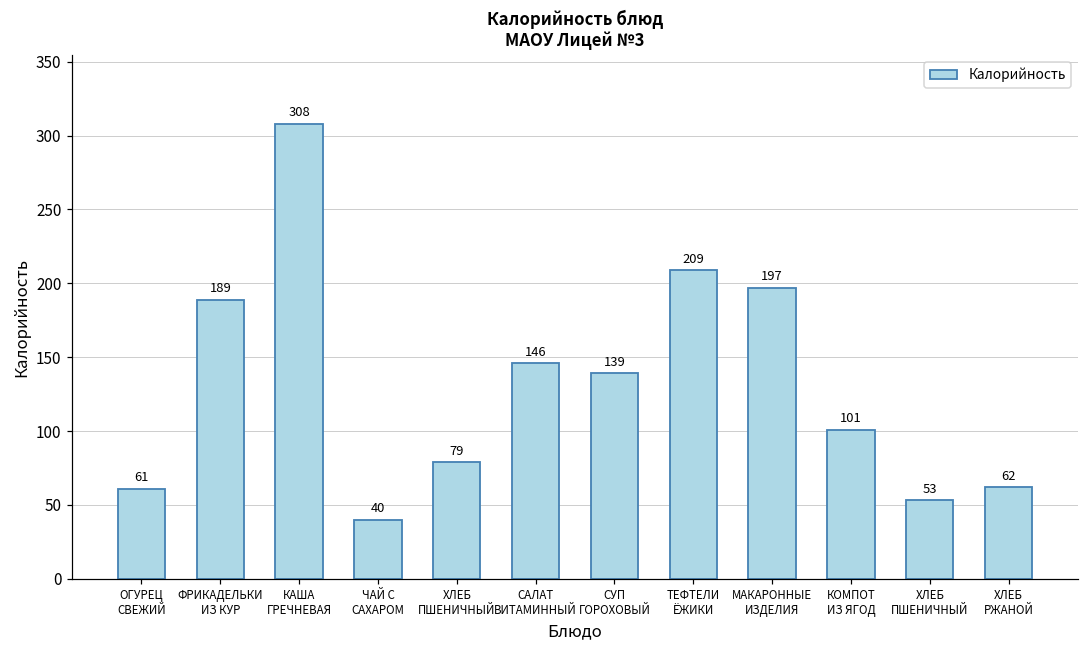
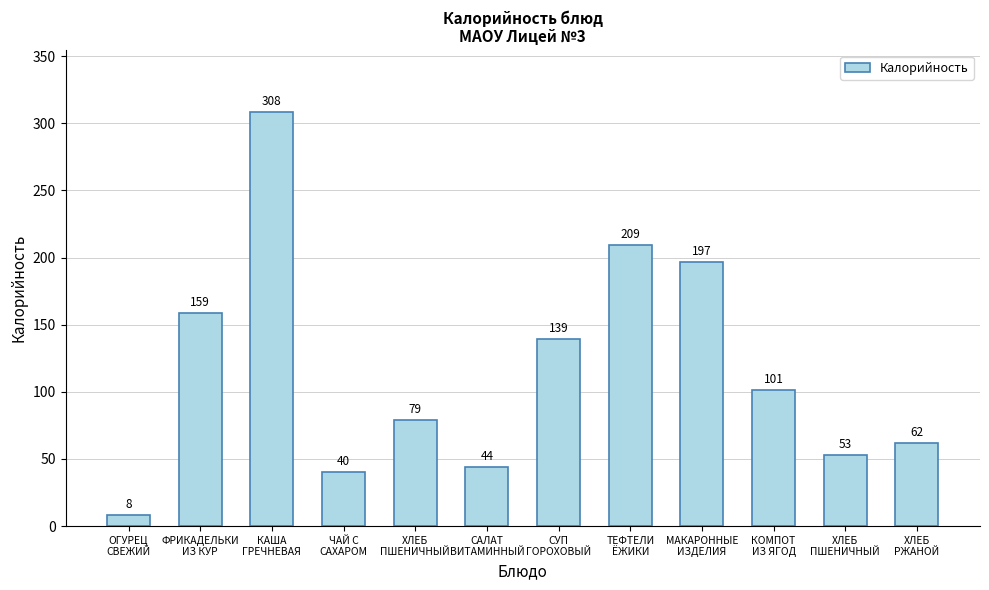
  {
-   "ОГУРЕЦ СВЕЖИЙ": 61,
-   "ФРИКАДЕЛЬКИ ИЗ КУР": 189,
+   "ОГУРЕЦ СВЕЖИЙ": 8,
+   "ФРИКАДЕЛЬКИ ИЗ КУР": 159,
    "КАША ГРЕЧНЕВАЯ": 308,
    "ЧАЙ С САХАРОМ": 40,
-   "САЛАТ ВИТАМИННЫЙ": 146,
+   "САЛАТ ВИТАМИННЫЙ": 44,
    "СУП ГОРОХОВЫЙ": 139,
    "ТЕФТЕЛИ ЁЖИКИ": 209,
    "МАКАРОННЫЕ ИЗДЕЛИЯ": 197,
    "КОМПОТ ИЗ ЯГОД": 101,
    "ХЛЕБ РЖАНОЙ": 62
  }
